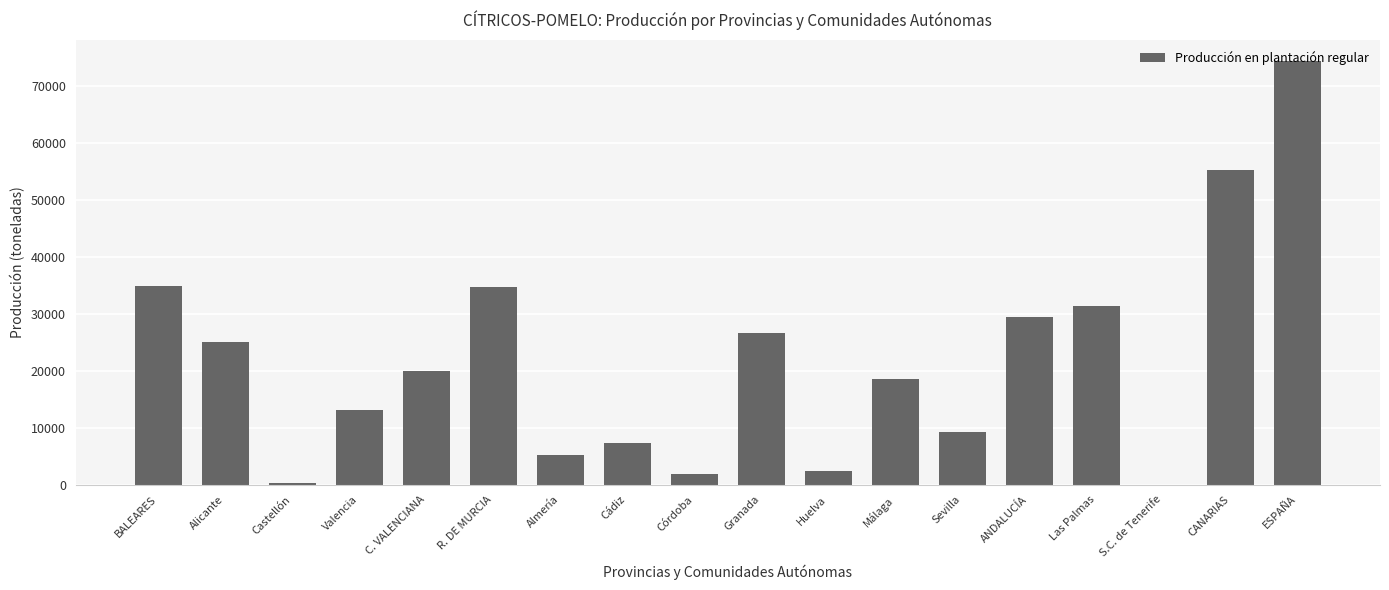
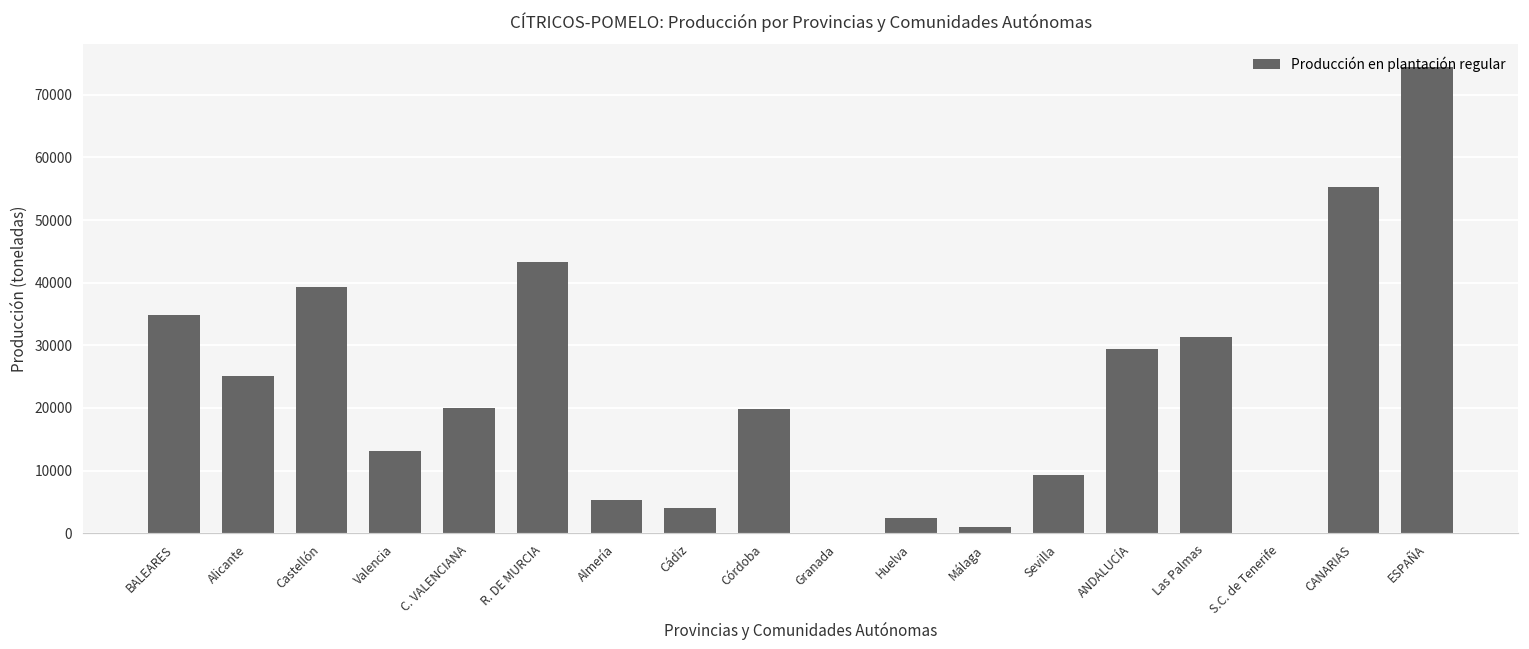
  {
    "BALEARES": 35000,
    "Alicante": 25000,
-   "Castellón": 0,
+   "Castellón": 39000,
    "Valencia": 13000,
    "C. VALENCIANA": 20000,
-   "R. DE MURCIA": 35000,
+   "R. DE MURCIA": 43000,
    "Almería": 5000,
-   "Cádiz": 7000,
-   "Córdoba": 2000,
-   "Granada": 27000,
+   "Cádiz": 4000,
+   "Córdoba": 20000,
+   "Granada": 0,
    "Huelva": 2000,
-   "Málaga": 19000,
+   "Málaga": 1000,
    "Sevilla": 9000,
    "ANDALUCÍA": 29000,
    "Las Palmas": 31000,
    "S.C. de Tenerife": 0,
    "CANARIAS": 55000,
    "ESPAÑA": 74000
  }
